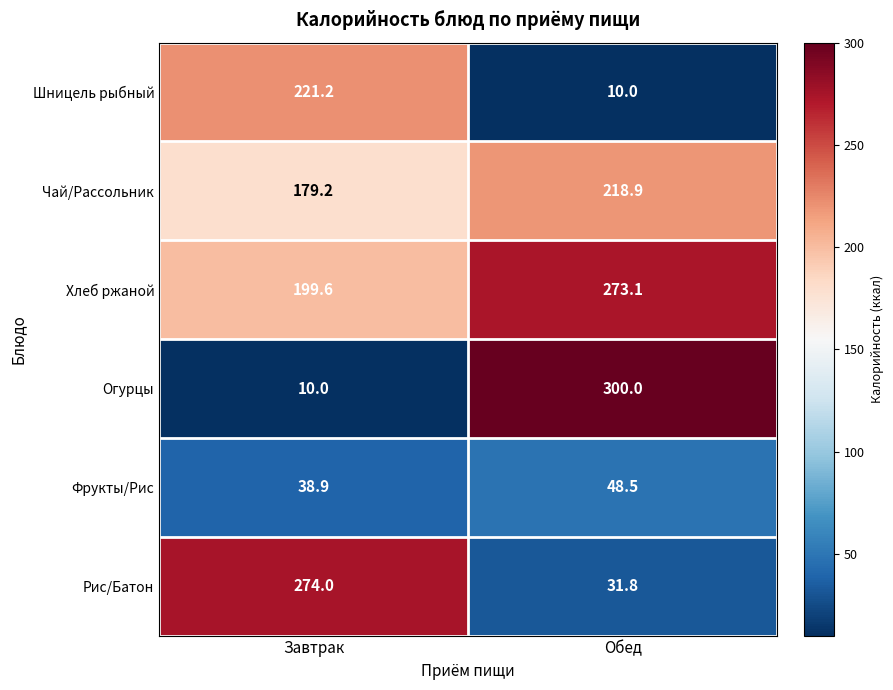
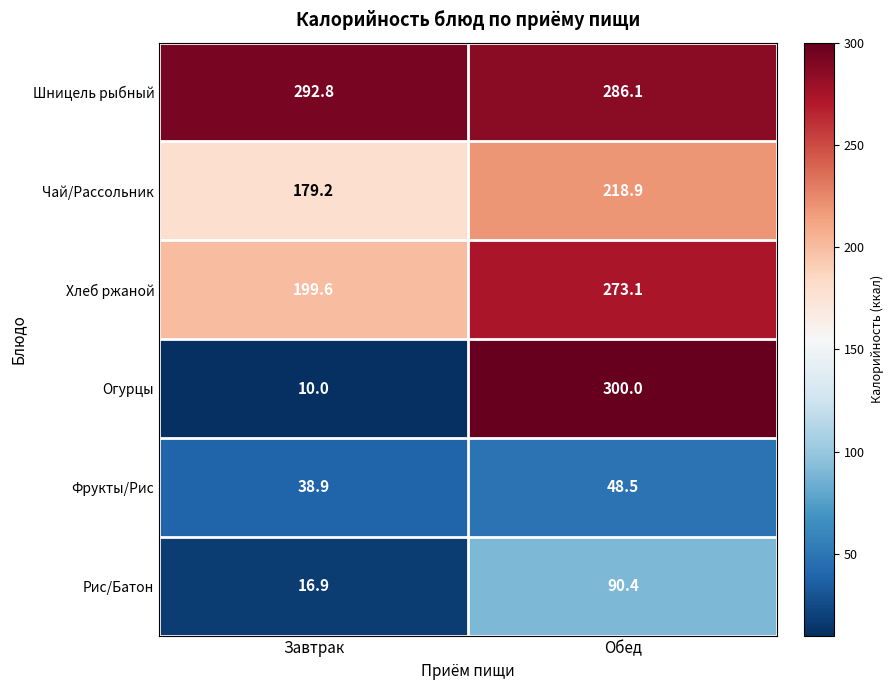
  {
    "Шницель рыбный": {
-     "Завтрак": 221.2,
-     "Обед": 10.0
+     "Завтрак": 292.8,
+     "Обед": 286.1
    },
    "Чай/Рассольник": {
      "Завтрак": 179.2,
      "Обед": 218.9
    },
    "Хлеб ржаной": {
      "Завтрак": 199.6,
      "Обед": 273.1
    },
    "Огурцы": {
      "Завтрак": 10.0,
      "Обед": 300.0
    },
    "Фрукты/Рис": {
      "Завтрак": 38.9,
      "Обед": 48.5
    },
    "Рис/Батон": {
-     "Завтрак": 274.0,
-     "Обед": 31.8
+     "Завтрак": 16.9,
+     "Обед": 90.4
    }
  }
